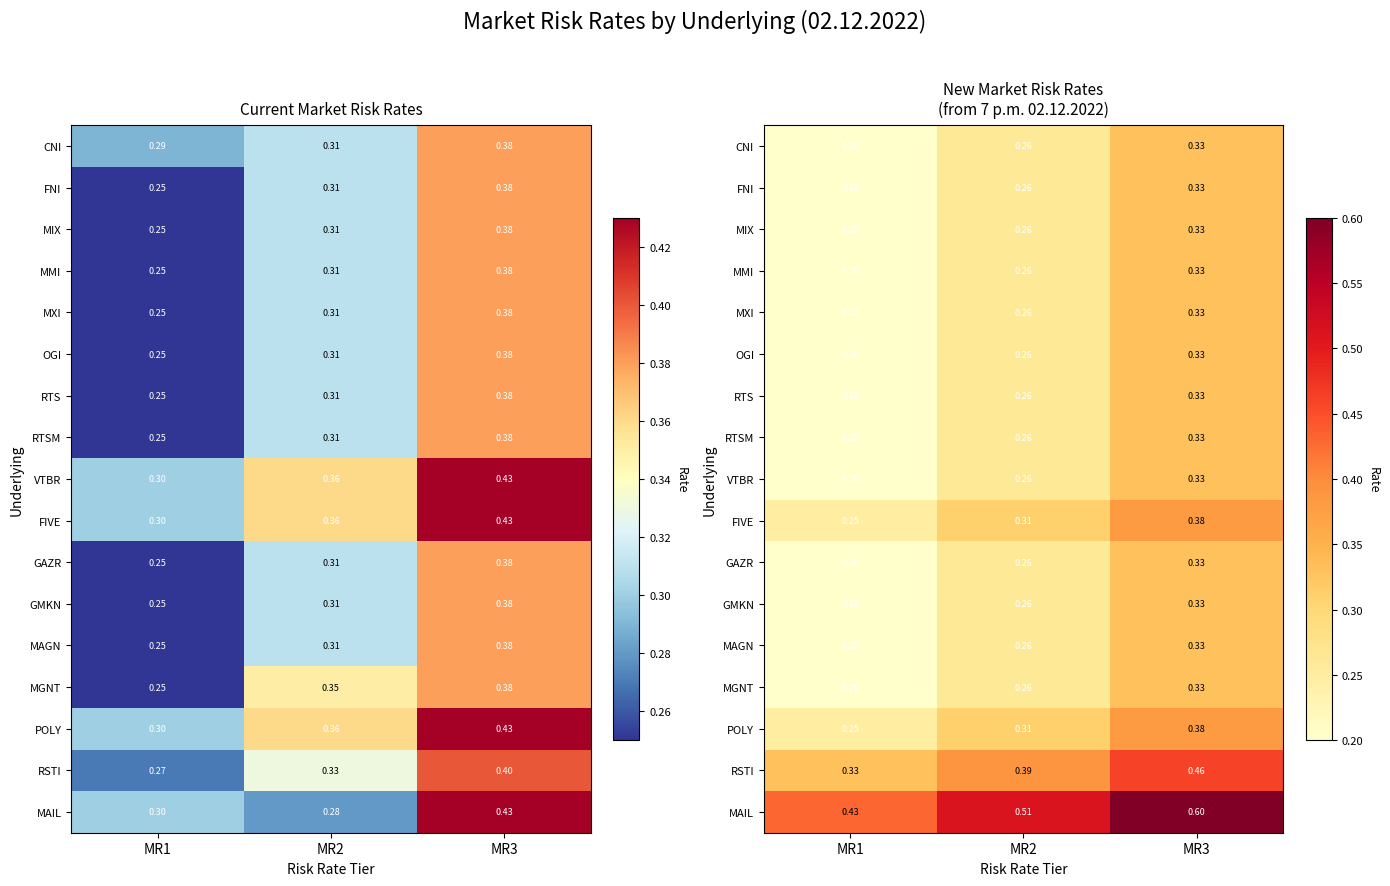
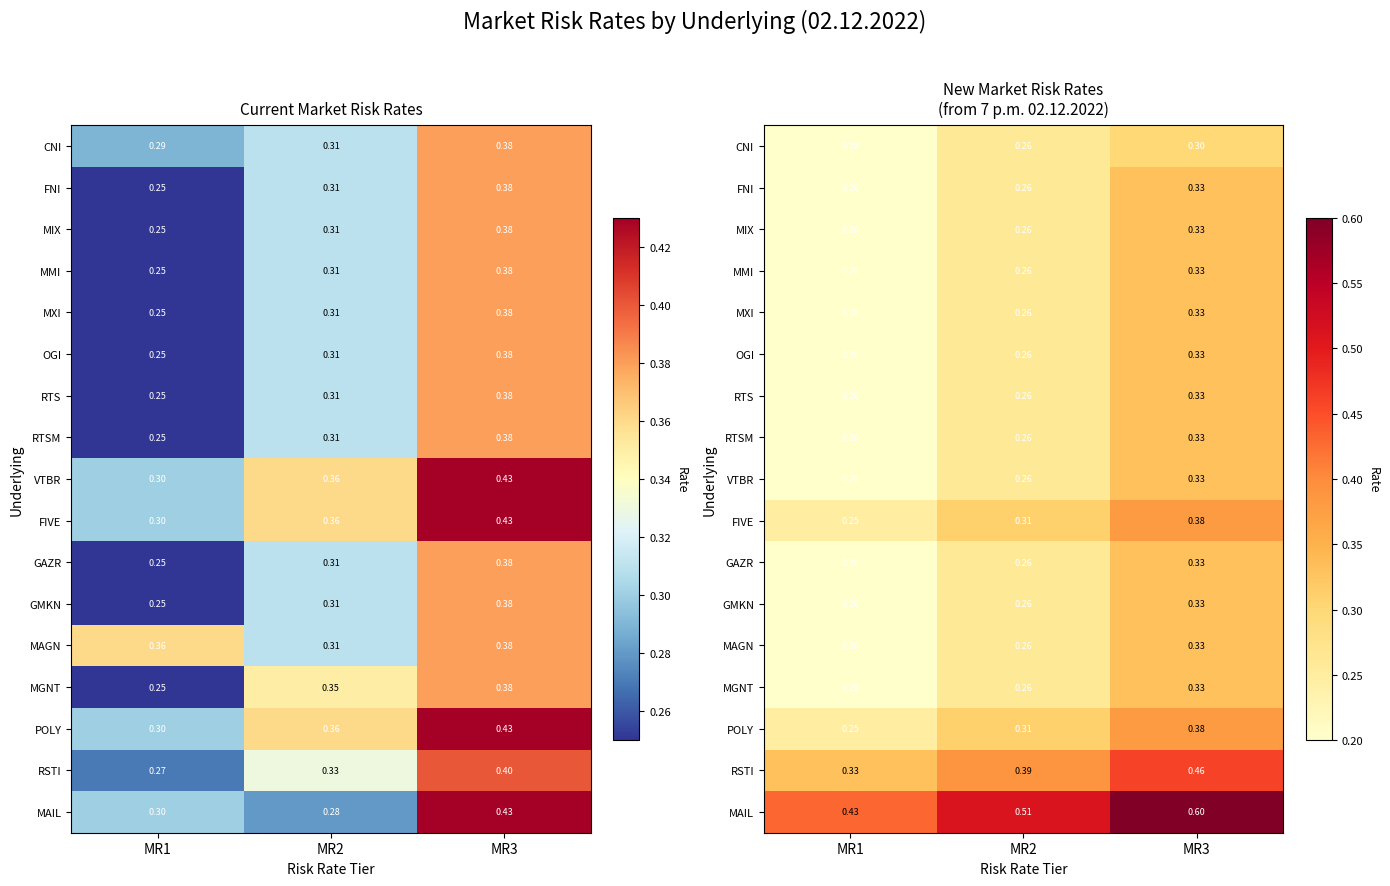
  {
    "Current Market Risk Rates": {
      "CNI": {
        "MR1": 0.29,
        "MR2": 0.31,
        "MR3": 0.38
      },
      "FNI": {
        "MR1": 0.25,
        "MR2": 0.31,
        "MR3": 0.38
      },
      "MIX": {
        "MR1": 0.25,
        "MR2": 0.31,
        "MR3": 0.38
      },
      "MMI": {
        "MR1": 0.25,
        "MR2": 0.31,
        "MR3": 0.38
      },
      "MXI": {
        "MR1": 0.25,
        "MR2": 0.31,
        "MR3": 0.38
      },
      "OGI": {
        "MR1": 0.25,
        "MR2": 0.31,
        "MR3": 0.38
      },
      "RTS": {
        "MR1": 0.25,
        "MR2": 0.31,
        "MR3": 0.38
      },
      "RTSM": {
        "MR1": 0.25,
        "MR2": 0.31,
        "MR3": 0.38
      },
      "VTBR": {
        "MR1": 0.30,
        "MR2": 0.36,
        "MR3": 0.43
      },
      "FIVE": {
        "MR1": 0.30,
        "MR2": 0.36,
        "MR3": 0.43
      },
      "GAZR": {
        "MR1": 0.25,
        "MR2": 0.31,
        "MR3": 0.38
      },
      "GMKN": {
        "MR1": 0.25,
        "MR2": 0.31,
        "MR3": 0.38
      },
      "MAGN": {
-       "MR1": 0.25,
+       "MR1": 0.36,
        "MR2": 0.31,
        "MR3": 0.38
      },
      "MGNT": {
        "MR1": 0.25,
        "MR2": 0.35,
        "MR3": 0.38
      },
      "POLY": {
        "MR1": 0.30,
        "MR2": 0.36,
        "MR3": 0.43
      },
      "RSTI": {
        "MR1": 0.27,
        "MR2": 0.33,
        "MR3": 0.40
      },
      "MAIL": {
        "MR1": 0.30,
        "MR2": 0.28,
        "MR3": 0.43
      }
    },
    "New Market Risk Rates (from 7 p.m. 02.12.2022)": {
      "CNI": {
        "MR1": 0.20,
        "MR2": 0.26,
-       "MR3": 0.33
+       "MR3": 0.30
      },
      "FNI": {
        "MR1": 0.20,
        "MR2": 0.26,
        "MR3": 0.33
      },
      "MIX": {
        "MR1": 0.20,
        "MR2": 0.26,
        "MR3": 0.33
      },
      "MMI": {
        "MR1": 0.20,
        "MR2": 0.26,
        "MR3": 0.33
      },
      "MXI": {
        "MR1": 0.20,
        "MR2": 0.26,
        "MR3": 0.33
      },
      "OGI": {
        "MR1": 0.20,
        "MR2": 0.26,
        "MR3": 0.33
      },
      "RTS": {
        "MR1": 0.20,
        "MR2": 0.26,
        "MR3": 0.33
      },
      "RTSM": {
        "MR1": 0.20,
        "MR2": 0.26,
        "MR3": 0.33
      },
      "VTBR": {
        "MR1": 0.20,
        "MR2": 0.26,
        "MR3": 0.33
      },
      "FIVE": {
        "MR1": 0.25,
        "MR2": 0.31,
        "MR3": 0.38
      },
      "GAZR": {
        "MR1": 0.20,
        "MR2": 0.26,
        "MR3": 0.33
      },
      "GMKN": {
        "MR1": 0.20,
        "MR2": 0.26,
        "MR3": 0.33
      },
      "MAGN": {
        "MR1": 0.20,
        "MR2": 0.26,
        "MR3": 0.33
      },
      "MGNT": {
        "MR1": 0.20,
        "MR2": 0.26,
        "MR3": 0.33
      },
      "POLY": {
        "MR1": 0.25,
        "MR2": 0.31,
        "MR3": 0.38
      },
      "RSTI": {
        "MR1": 0.33,
        "MR2": 0.39,
        "MR3": 0.46
      },
      "MAIL": {
        "MR1": 0.43,
        "MR2": 0.51,
        "MR3": 0.60
      }
    }
  }
